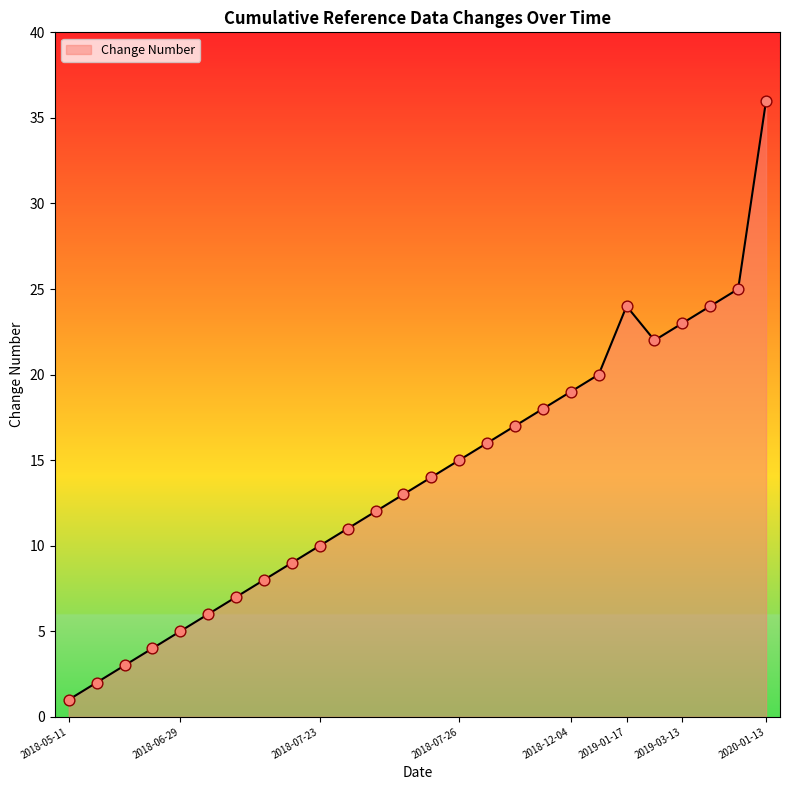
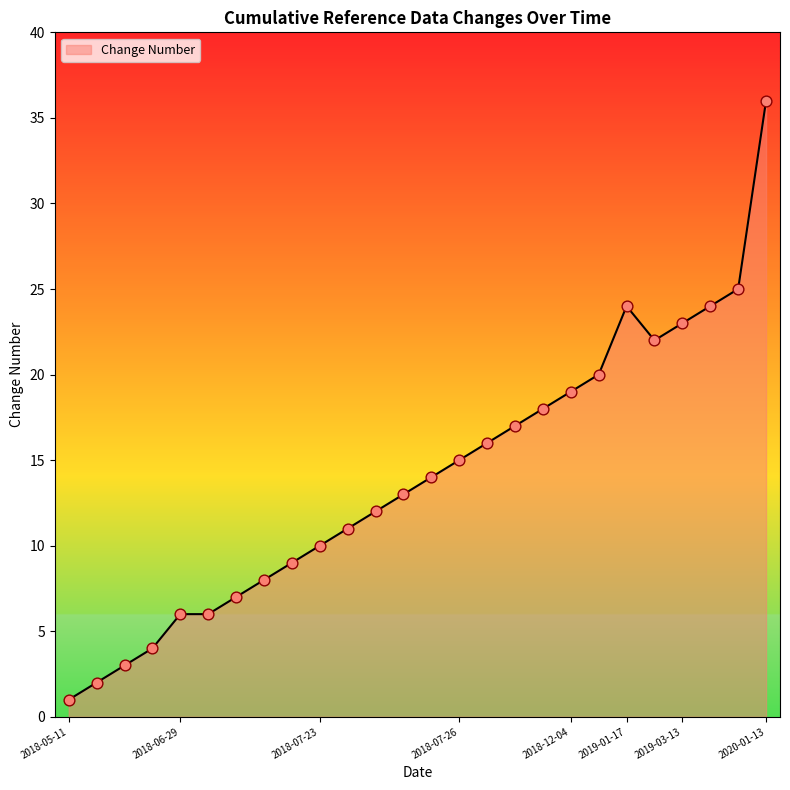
  {
-   "2018-06-29": 5,
+   "2018-06-29": 6,
    "2018-07-23": 10,
    "2018-12-04": 19,
    "2019-01-17": 24,
    "2020-01-13": 36
  }
